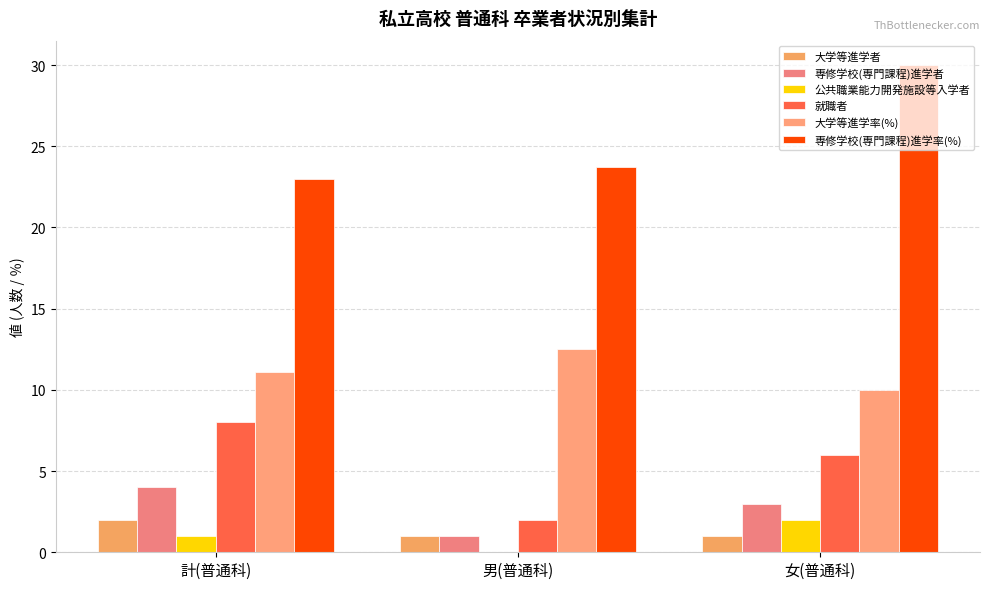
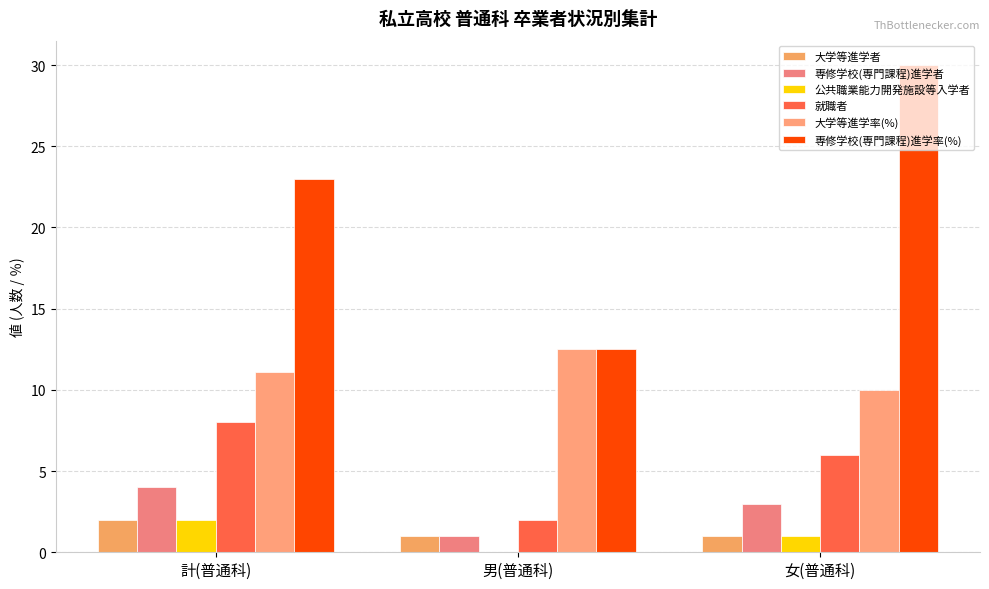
  {
    "公共職業能力開発施設等入学者": {
-     "計(普通科)": 1,
+     "計(普通科)": 2,
      "男(普通科)": 0,
-     "女(普通科)": 2
+     "女(普通科)": 1
    },
    "就職者": {
      "計(普通科)": 8.0,
      "男(普通科)": 2.0,
      "女(普通科)": 6.0
    },
    "専修学校(専門課程)進学率(%)": {
      "計(普通科)": 23.0,
-     "男(普通科)": 23.7
+     "男(普通科)": 12.5
    }
  }
